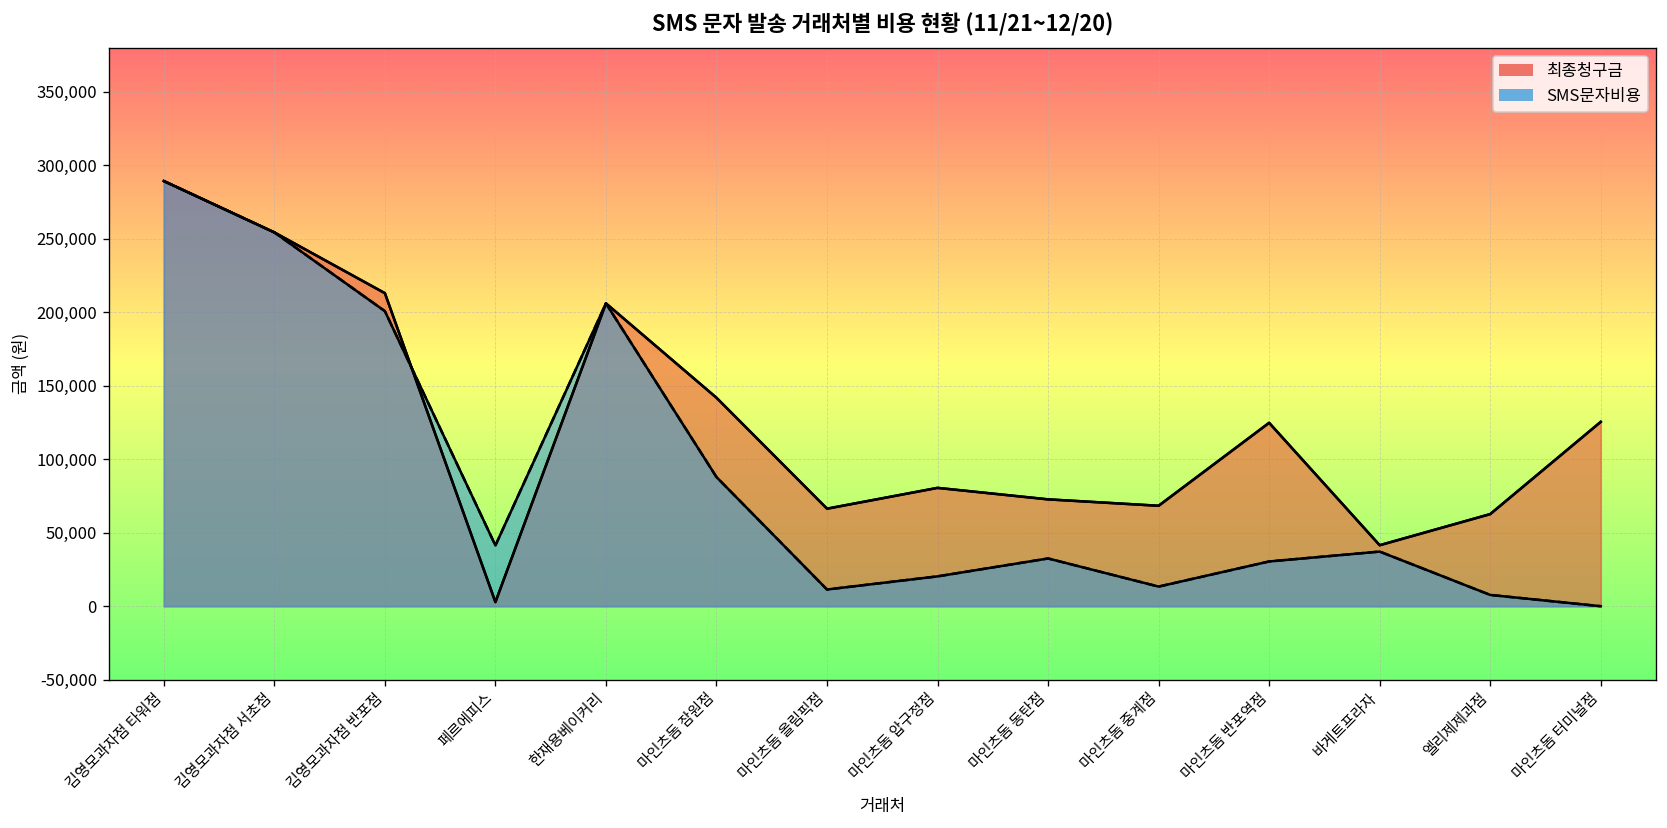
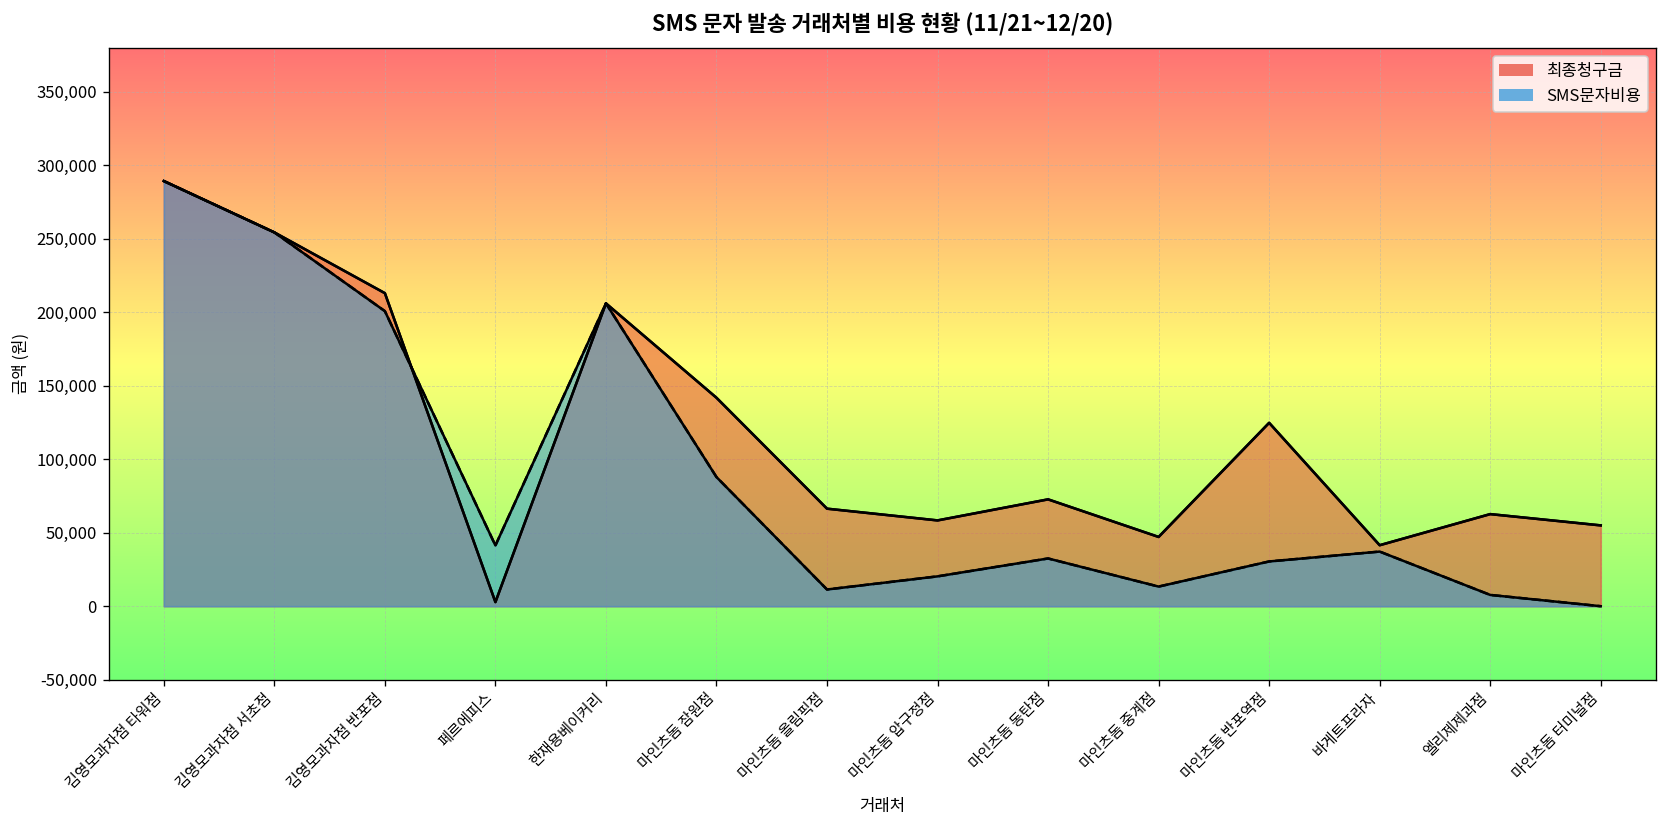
  {
    "최종청구금": {
      "김영모과자점 반포점": "213,000",
      "페르에피스": "3,000",
      "마인츠돔 잠원점": "142,000",
      "마인츠돔 올림픽점": "66,000",
-     "마인츠돔 압구정점": "81,000",
+     "마인츠돔 압구정점": "58,000",
      "마인츠돔 동탄점": "73,000",
-     "마인츠돔 중계점": "68,000",
+     "마인츠돔 중계점": "47,000",
      "마인츠돔 반포역점": "125,000",
      "바게트프라자": "42,000",
      "엘리제제과점": "63,000",
-     "마인츠돔 터미널점": "125,000"
+     "마인츠돔 터미널점": "55,000"
    },
    "SMS문자비용": {
      "김영모과자점 반포점": "201,000",
      "페르에피스": "41,000",
      "마인츠돔 잠원점": "88,000",
      "마인츠돔 올림픽점": "11,000",
      "마인츠돔 압구정점": "20,000",
      "마인츠돔 동탄점": "32,000",
      "마인츠돔 중계점": "13,000",
      "마인츠돔 반포역점": "30,000",
      "바게트프라자": "37,000",
      "엘리제제과점": "8,000",
      "마인츠돔 터미널점": "0"
    }
  }
